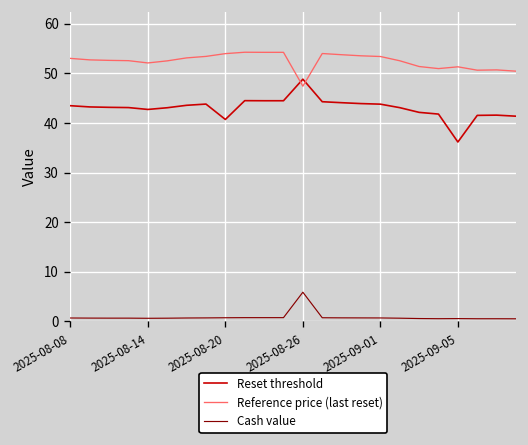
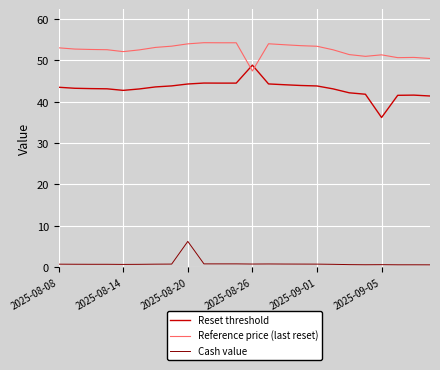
  {
    "Reset threshold": {
      "2025-08-08": 43,
      "2025-08-14": 43,
-     "2025-08-20": 41,
+     "2025-08-20": 44,
      "2025-08-26": 49,
      "2025-09-01": 44,
      "2025-09-05": 36
    },
    "Reference price (last reset)": {
      "2025-08-08": 53,
      "2025-08-14": 52,
      "2025-08-20": 54,
      "2025-08-26": 47,
      "2025-09-01": 53,
      "2025-09-05": 51
    },
    "Cash value": {
      "2025-08-08": 1,
      "2025-08-14": 1,
-     "2025-08-20": 1,
-     "2025-08-26": 6,
+     "2025-08-20": 6,
+     "2025-08-26": 1,
      "2025-09-01": 1,
      "2025-09-05": 1
    }
  }
